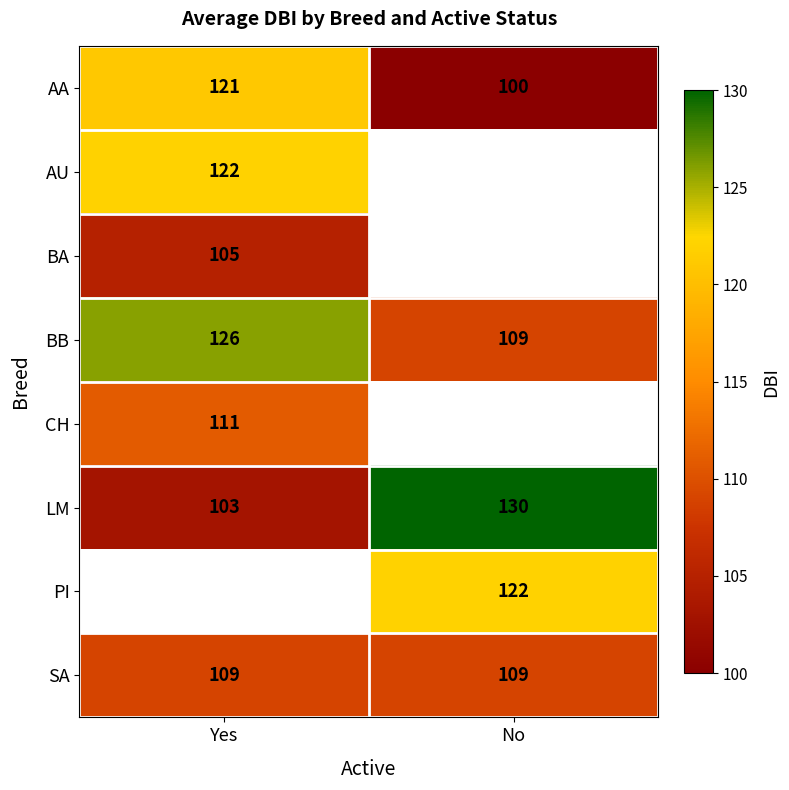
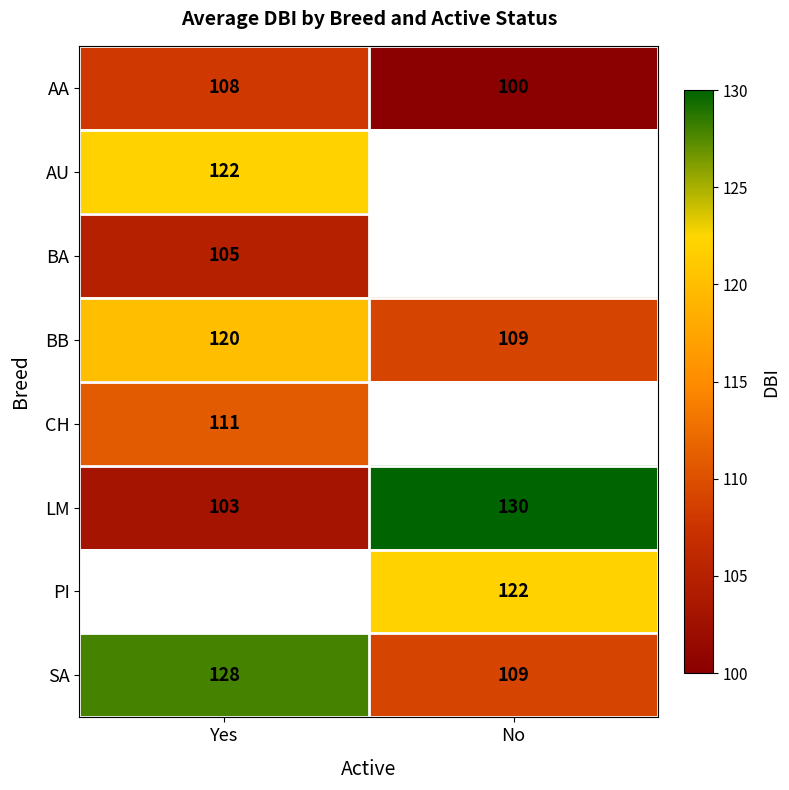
  {
    "AA": {
-     "Yes": 121,
+     "Yes": 108,
      "No": 100
    },
    "AU": {
      "Yes": 122
    },
    "BA": {
      "Yes": 105
    },
    "BB": {
-     "Yes": 126,
+     "Yes": 120,
      "No": 109
    },
    "CH": {
      "Yes": 111
    },
    "LM": {
      "Yes": 103,
      "No": 130
    },
    "PI": {
      "No": 122
    },
    "SA": {
-     "Yes": 109,
+     "Yes": 128,
      "No": 109
    }
  }
